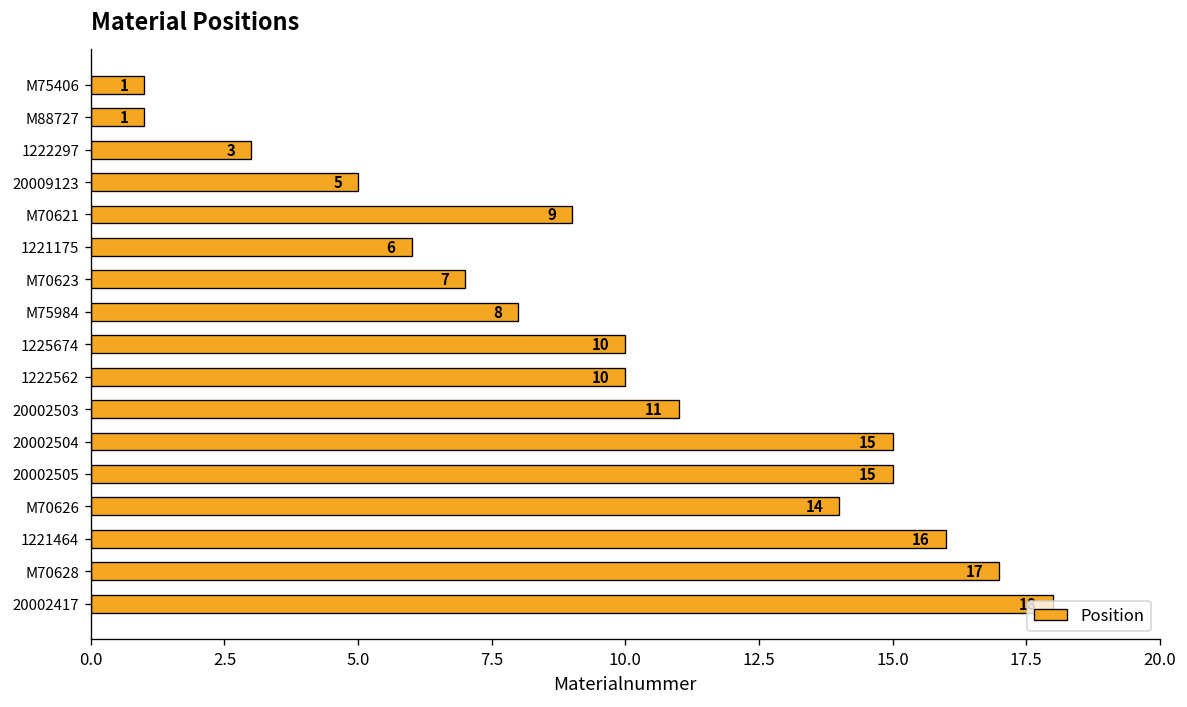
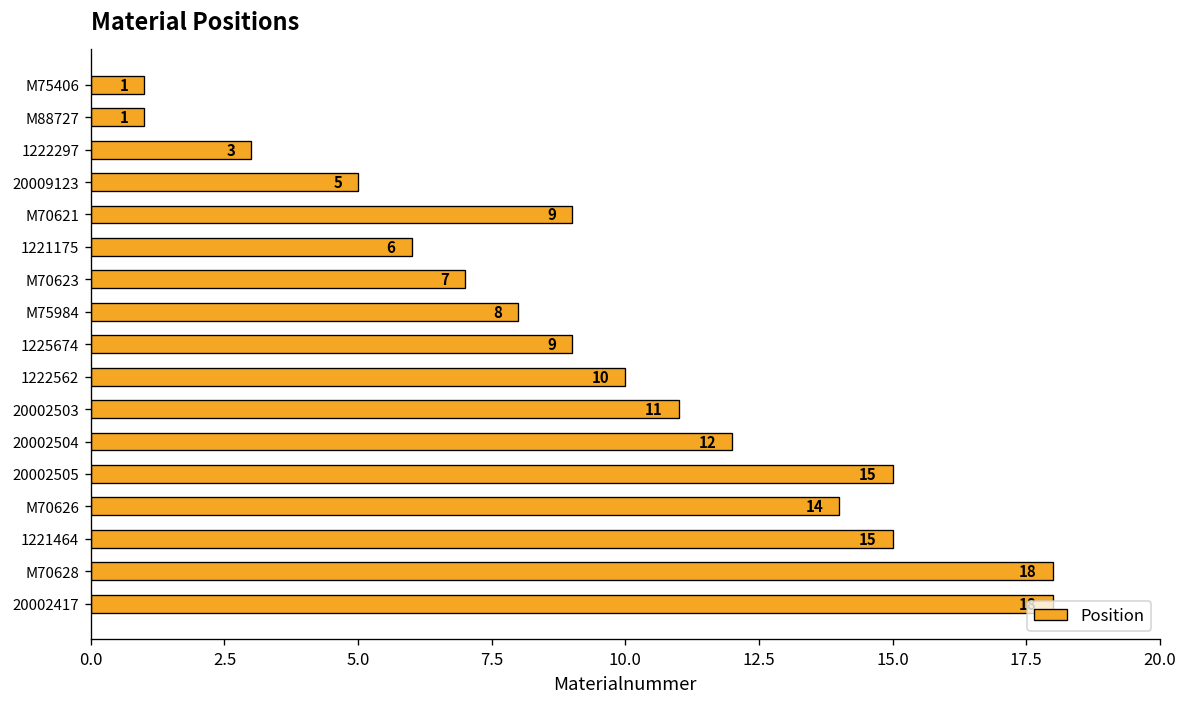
  {
    "M75406": 1,
    "M88727": 1,
    "1222297": 3,
    "20009123": 5,
    "M70621": 9,
    "1221175": 6,
    "M70623": 7,
    "M75984": 8,
-   "1225674": 10,
+   "1225674": 9,
    "1222562": 10,
    "20002503": 11,
-   "20002504": 15,
+   "20002504": 12,
    "20002505": 15,
    "M70626": 14,
-   "1221464": 16,
-   "M70628": 17
+   "1221464": 15,
+   "M70628": 18
  }
